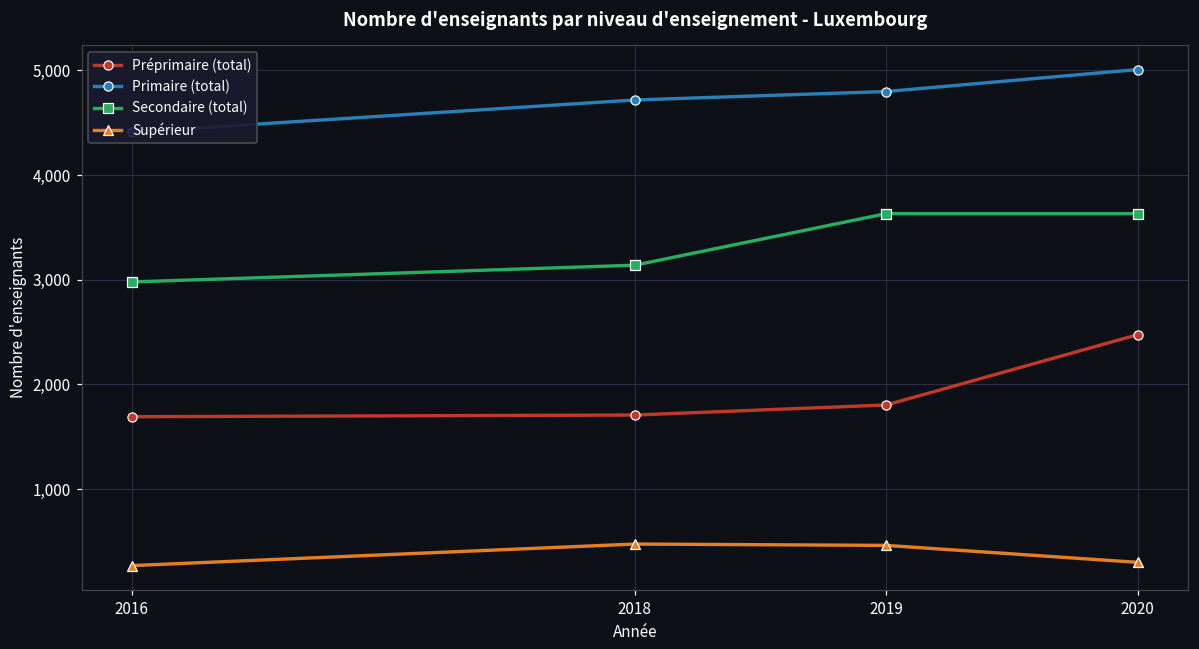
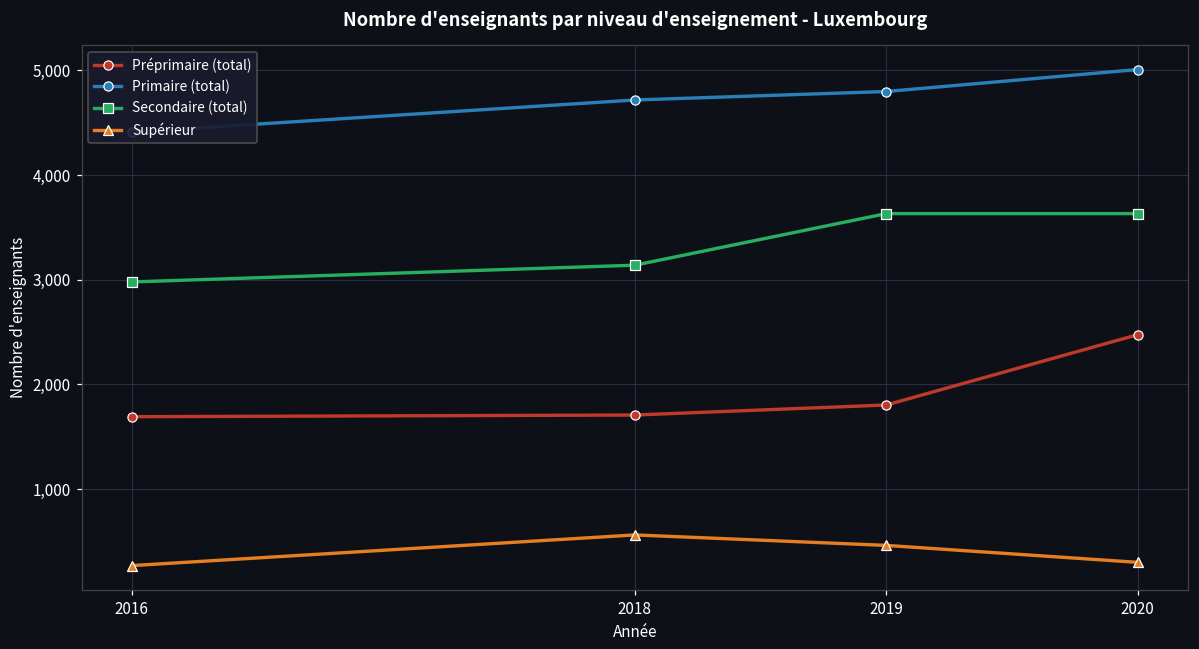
  {
    "Préprimaire (total)": {
      "2016": "1,700",
      "2018": "1,700",
      "2019": "1,800",
      "2020": "2,500"
    },
    "Primaire (total)": {
      "2018": "4,700",
      "2019": "4,800",
      "2020": "5,000"
    },
    "Secondaire (total)": {
      "2016": "3,000",
      "2018": "3,100",
      "2019": "3,600",
      "2020": "3,600"
    },
    "Supérieur": {
      "2016": "300",
-     "2018": "500",
+     "2018": "600",
      "2019": "500",
      "2020": "300"
    }
  }
